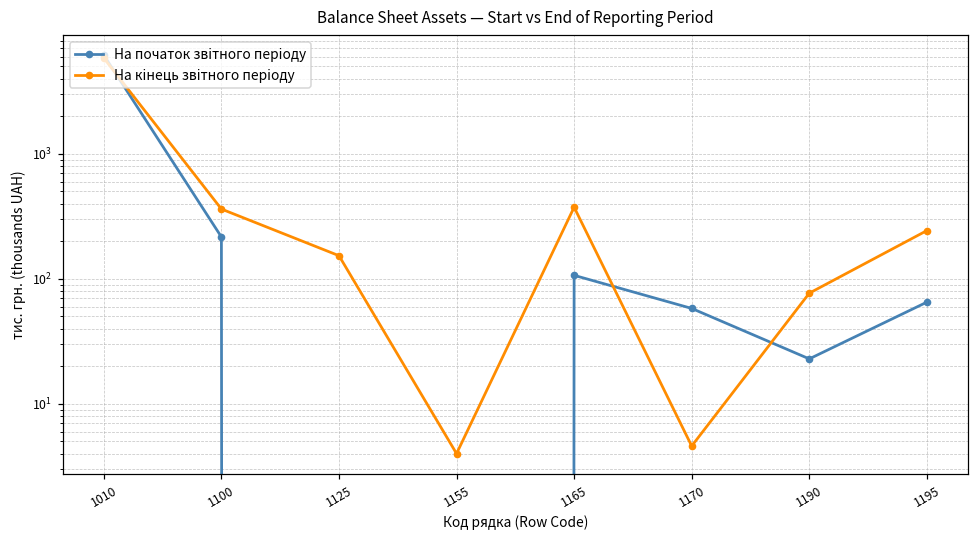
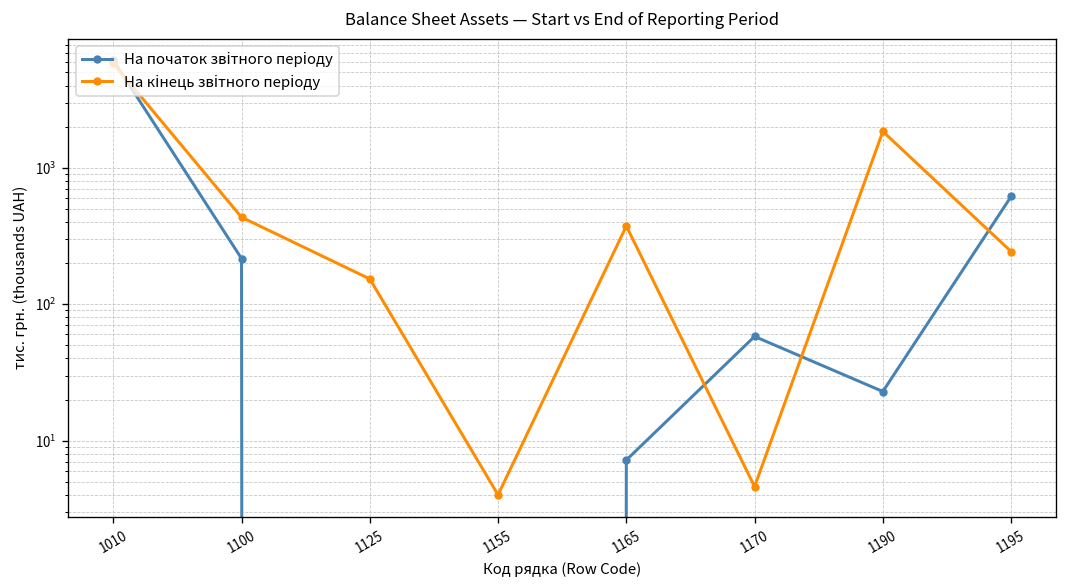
  {
    "На початок звітного періоду": {
      "1100": 220,
-     "1165": 110,
+     "1165": 7,
      "1170": 60,
      "1190": 23,
-     "1195": 70
+     "1195": 600
    },
    "На кінець звітного періоду": {
-     "1100": 360,
+     "1100": 430,
      "1125": 150,
      "1155": 4,
      "1165": 370,
      "1170": 4.6,
-     "1190": 80,
+     "1190": 1800,
      "1195": 240
    }
  }
